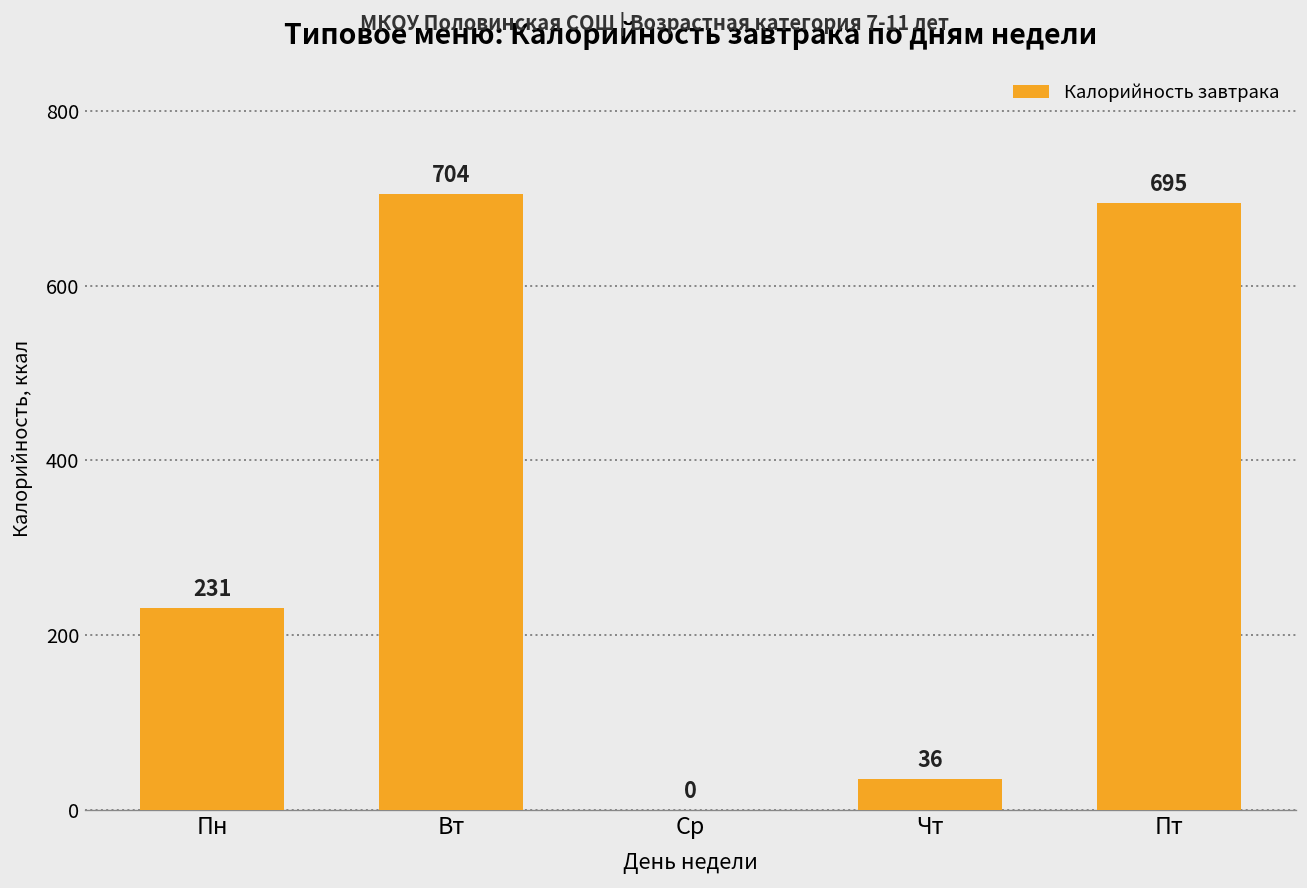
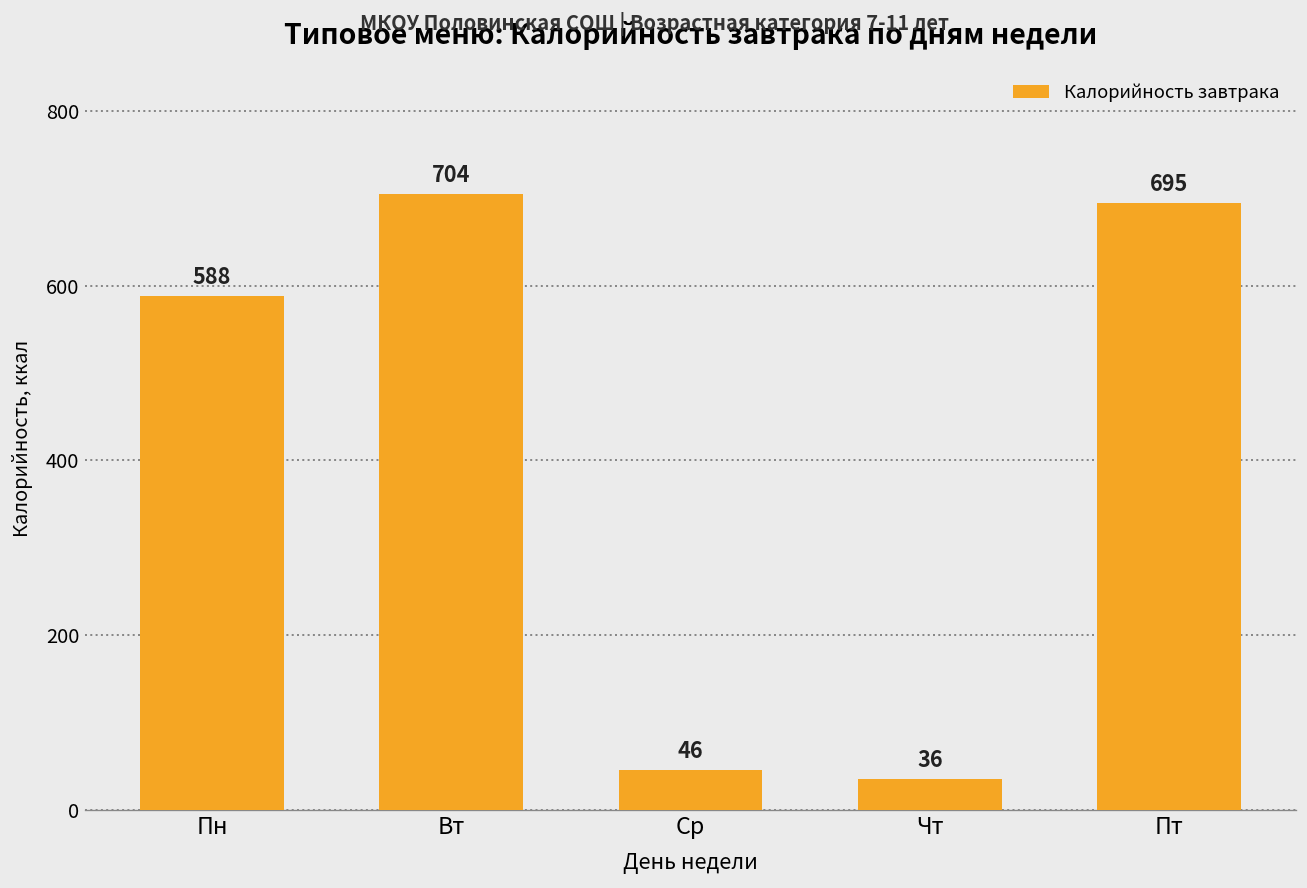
  {
-   "Пн": 231,
+   "Пн": 588,
    "Вт": 704,
-   "Ср": 0,
+   "Ср": 46,
    "Чт": 36,
    "Пт": 695
  }
